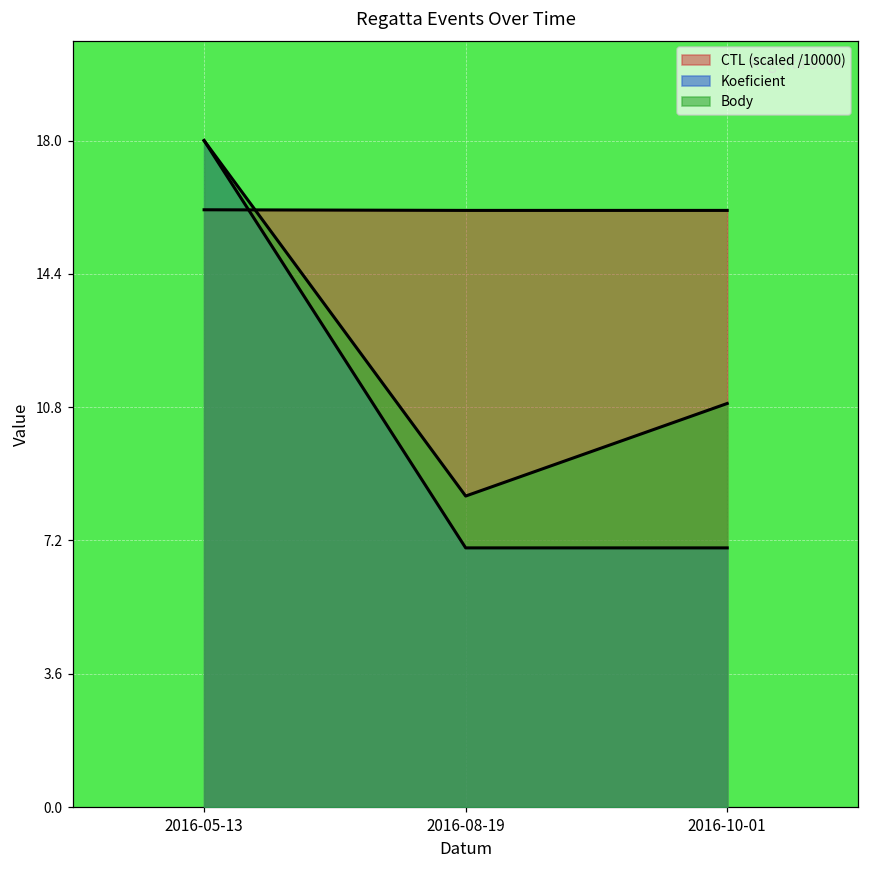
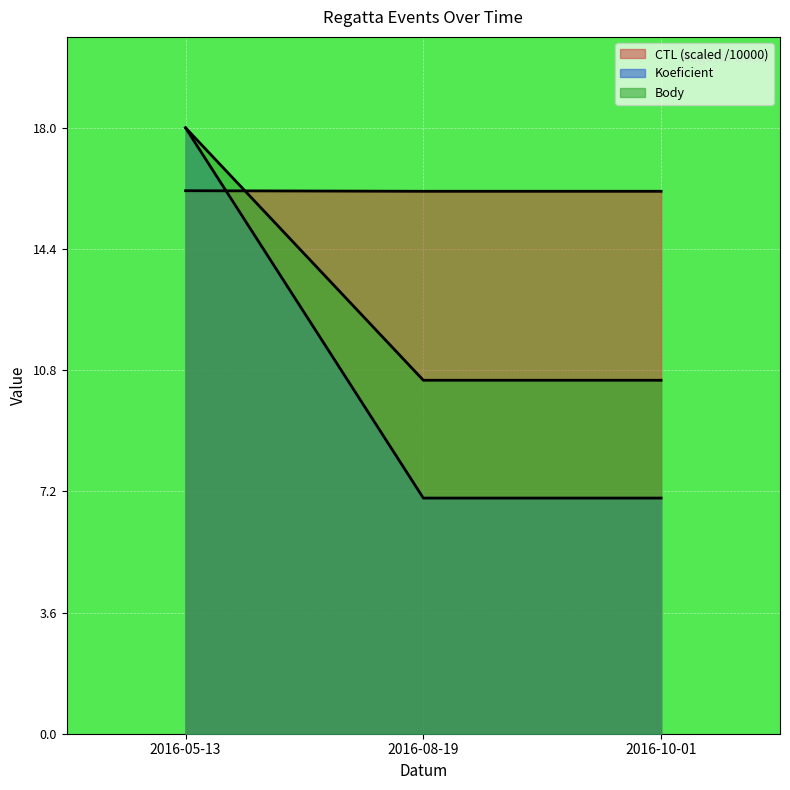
  {
    "CTL (scaled /10000)": {
      "2016-05-13": 16.1,
      "2016-08-19": 16.1,
      "2016-10-01": 16.1
    },
    "Koeficient": {
      "2016-08-19": 7.0,
      "2016-10-01": 7.0
    },
    "Body": {
-     "2016-08-19": 8.4,
-     "2016-10-01": 10.9
+     "2016-08-19": 10.5,
+     "2016-10-01": 10.5
    }
  }
